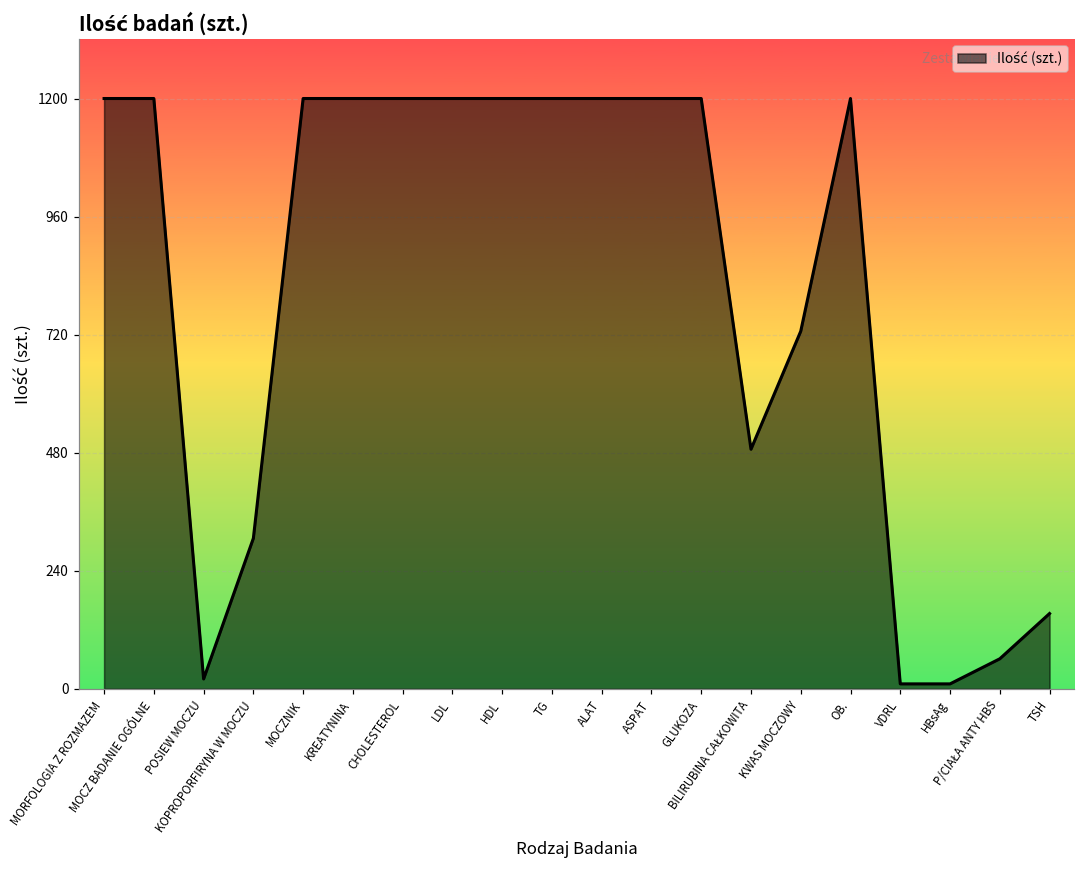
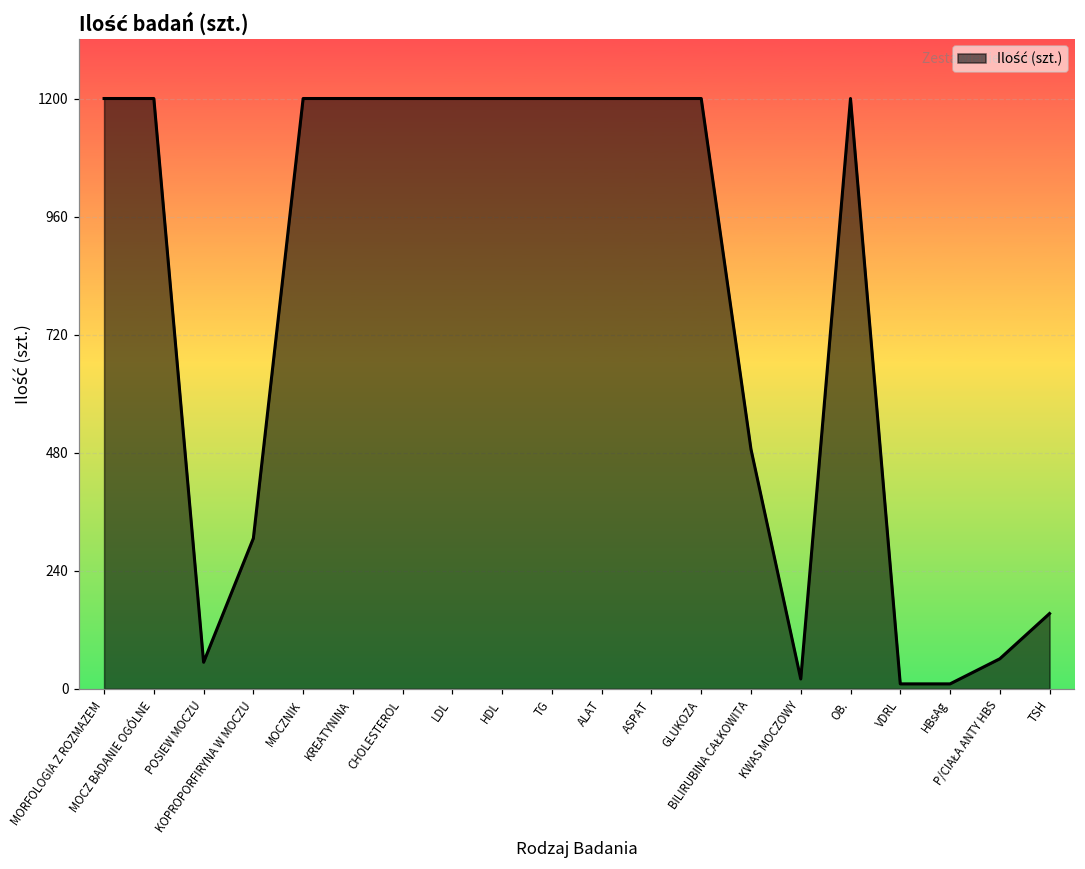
  {
    "MORFOLOGIA Z ROZMAZEM": 1200,
    "MOCZ BADANIE OGÓLNE": 1200,
-   "POSIEW MOCZU": 20,
+   "POSIEW MOCZU": 50,
    "KOPROPORFIRYNA W MOCZU": 310,
    "MOCZNIK": 1200,
    "KREATYNINA": 1200,
    "CHOLESTEROL": 1200,
    "LDL": 1200,
    "HDL": 1200,
    "TG": 1200,
    "ALAT": 1200,
    "ASPAT": 1200,
    "GLUKOZA": 1200,
    "BILIRUBINA CAŁKOWITA": 490,
-   "KWAS MOCZOWY": 730,
+   "KWAS MOCZOWY": 20,
    "OB.": 1200,
    "VDRL": 10,
    "HBsAg": 10,
    "P/CIAŁA ANTY HBS": 60,
    "TSH": 150
  }
